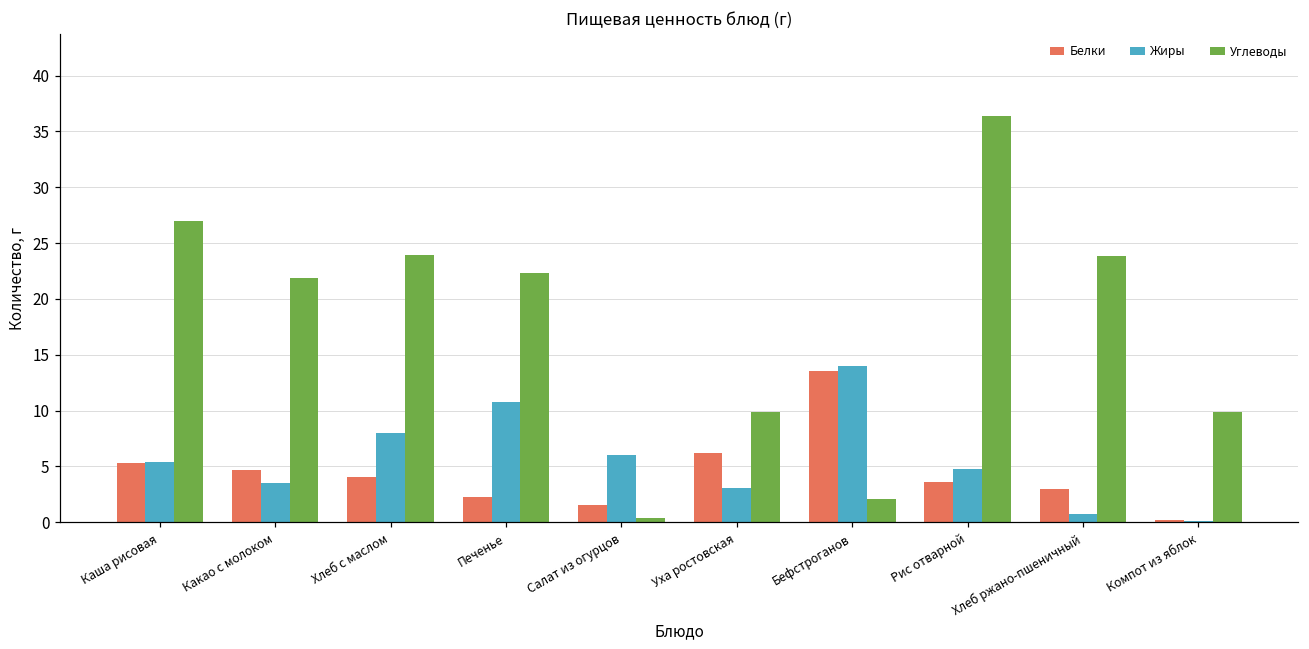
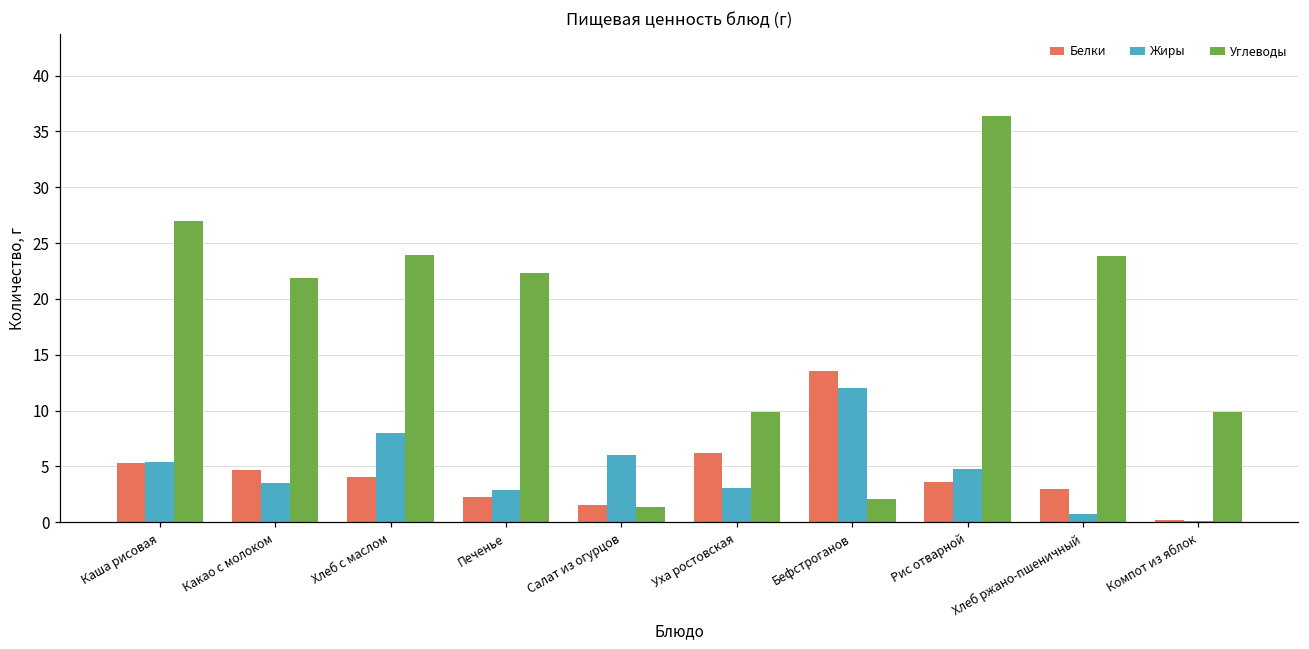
  {
    "Белки": {
      "Каша рисовая": 5.3,
      "Какао с молоком": 4.7,
      "Хлеб с маслом": 4.0,
      "Печенье": 2.3,
      "Салат из огурцов": 1.5,
      "Уха ростовская": 6.2,
      "Бефстроганов": 13.5,
      "Рис отварной": 3.6,
      "Хлеб ржано-пшеничный": 3.0
    },
    "Жиры": {
      "Каша рисовая": 5.4,
      "Какао с молоком": 3.5,
      "Хлеб с маслом": 8.0,
-     "Печенье": 10.8,
+     "Печенье": 2.9,
      "Салат из огурцов": 6.0,
      "Уха ростовская": 3.1,
-     "Бефстроганов": 14,
+     "Бефстроганов": 12,
      "Рис отварной": 4.8,
      "Хлеб ржано-пшеничный": 0.7
    },
    "Углеводы": {
      "Каша рисовая": 27.0,
      "Какао с молоком": 21.9,
      "Хлеб с маслом": 23.9,
      "Печенье": 22.3,
-     "Салат из огурцов": 0.4,
+     "Салат из огурцов": 1.4,
      "Уха ростовская": 9.9,
      "Бефстроганов": 2.1,
      "Рис отварной": 36.4,
      "Хлеб ржано-пшеничный": 23.8,
      "Компот из яблок": 9.9
    }
  }
